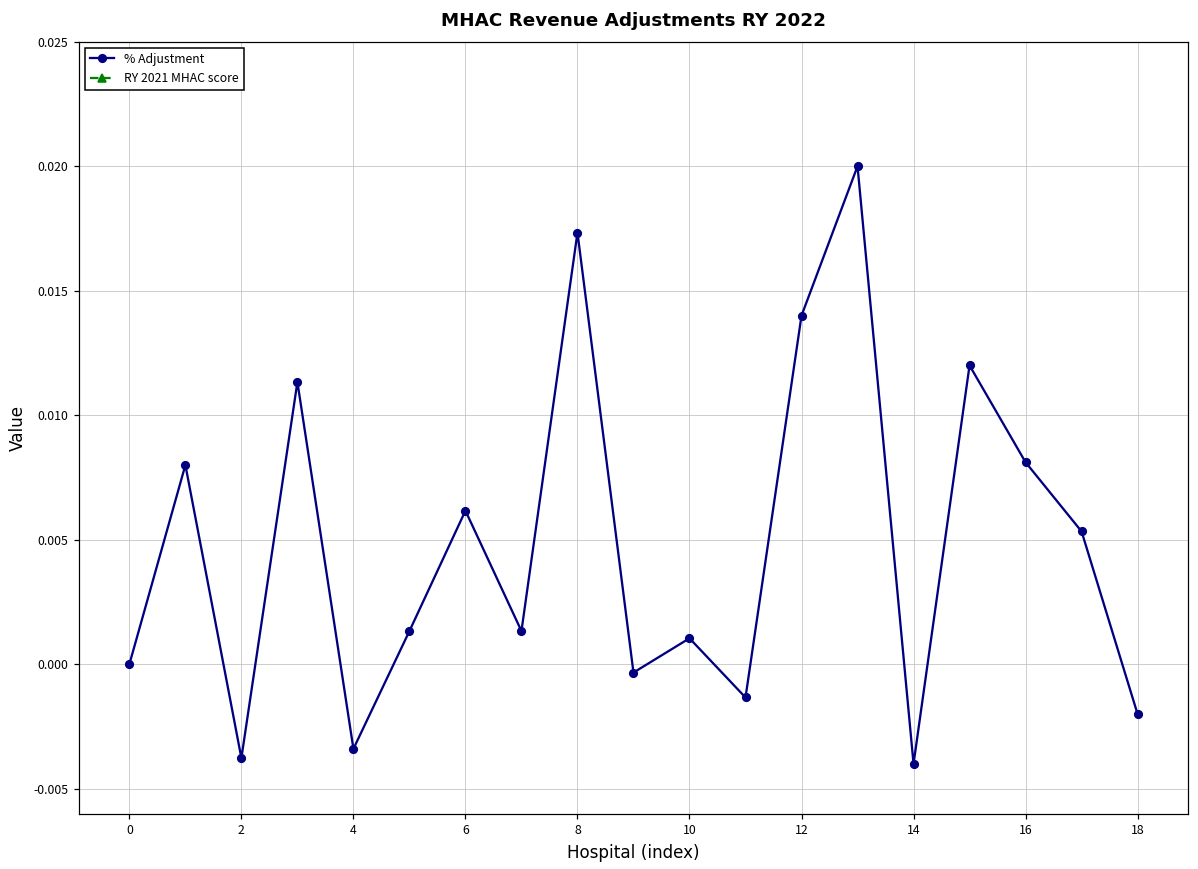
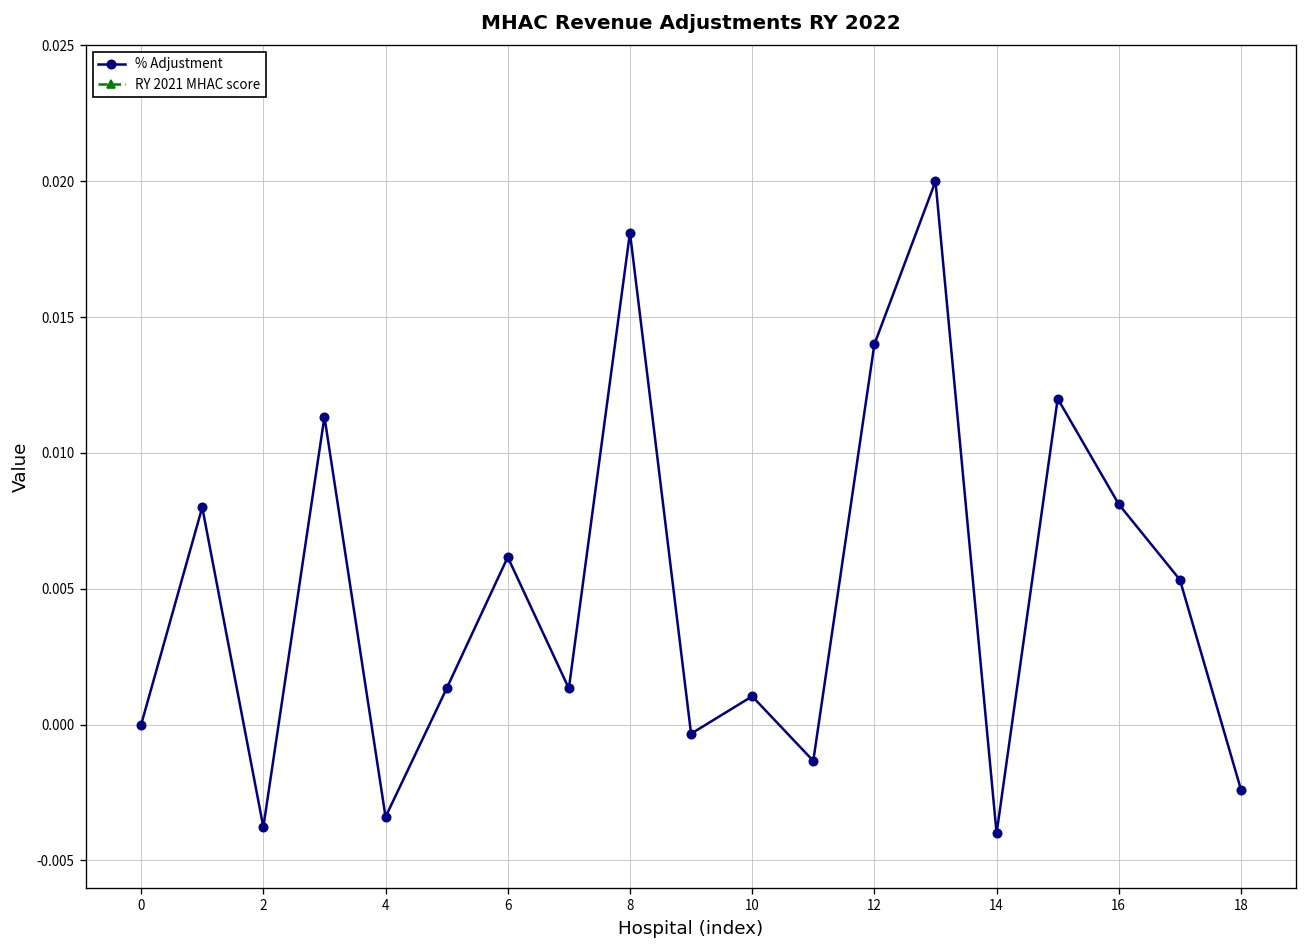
  {
    "% Adjustment": {
      "0": 0.0000,
      "2": -0.0038,
      "4": -0.0034,
      "6": 0.0062,
-     "8": 0.0173,
+     "8": 0.0181,
      "10": 0.0010,
      "12": 0.0140,
      "14": -0.0040,
      "16": 0.0081,
-     "18": -0.0020
+     "18": -0.0024
    }
  }
